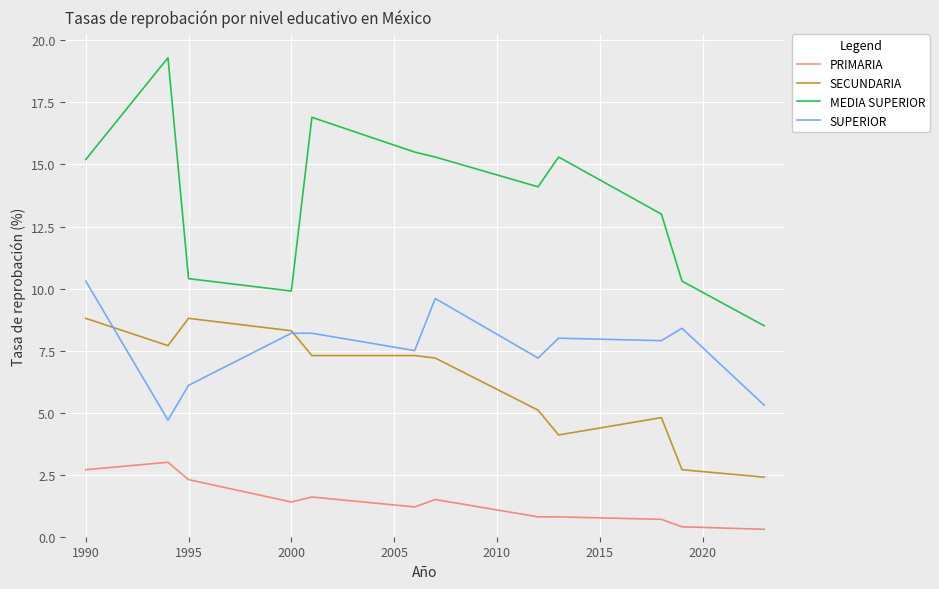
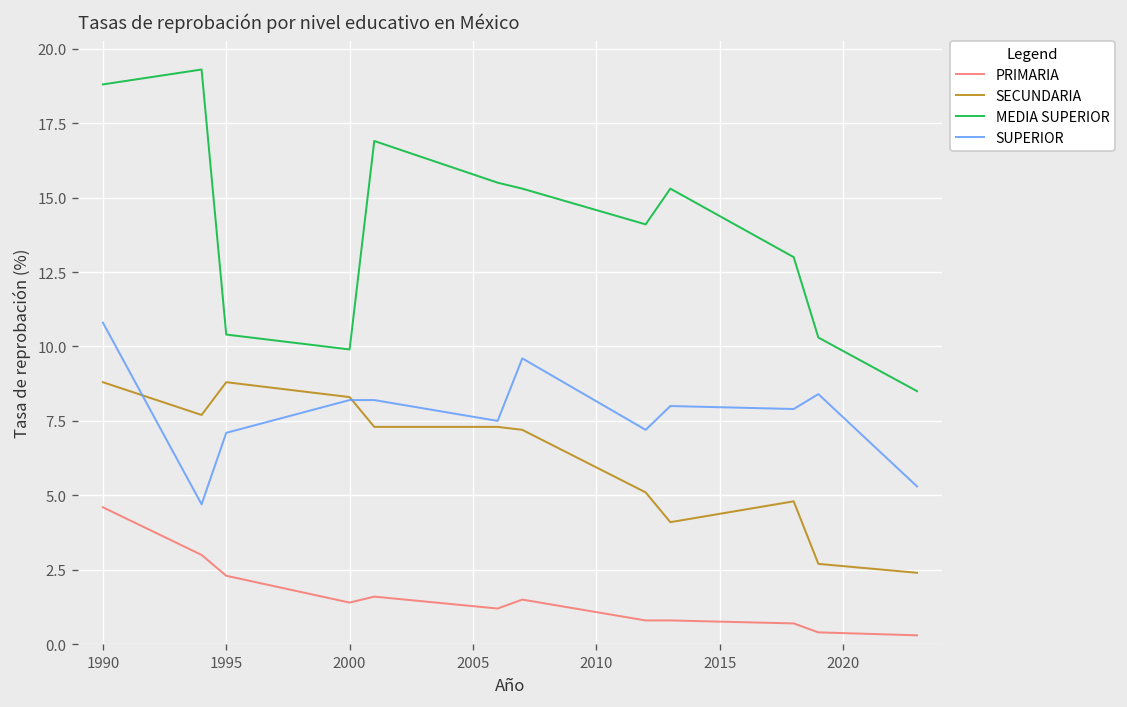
  {
    "PRIMARIA": {
-     "1990": 2.7,
+     "1990": 4.6,
      "1995": 2.3,
      "2000": 1.4
    },
    "SECUNDARIA": {
      "1990": 8.8,
      "1995": 8.8
    },
    "MEDIA SUPERIOR": {
-     "1990": 15.2,
+     "1990": 18.8,
      "1995": 10.4,
      "2000": 9.9
    },
    "SUPERIOR": {
-     "1990": 10.3,
-     "1995": 6.1
+     "1990": 10.8,
+     "1995": 7.1
    }
  }
